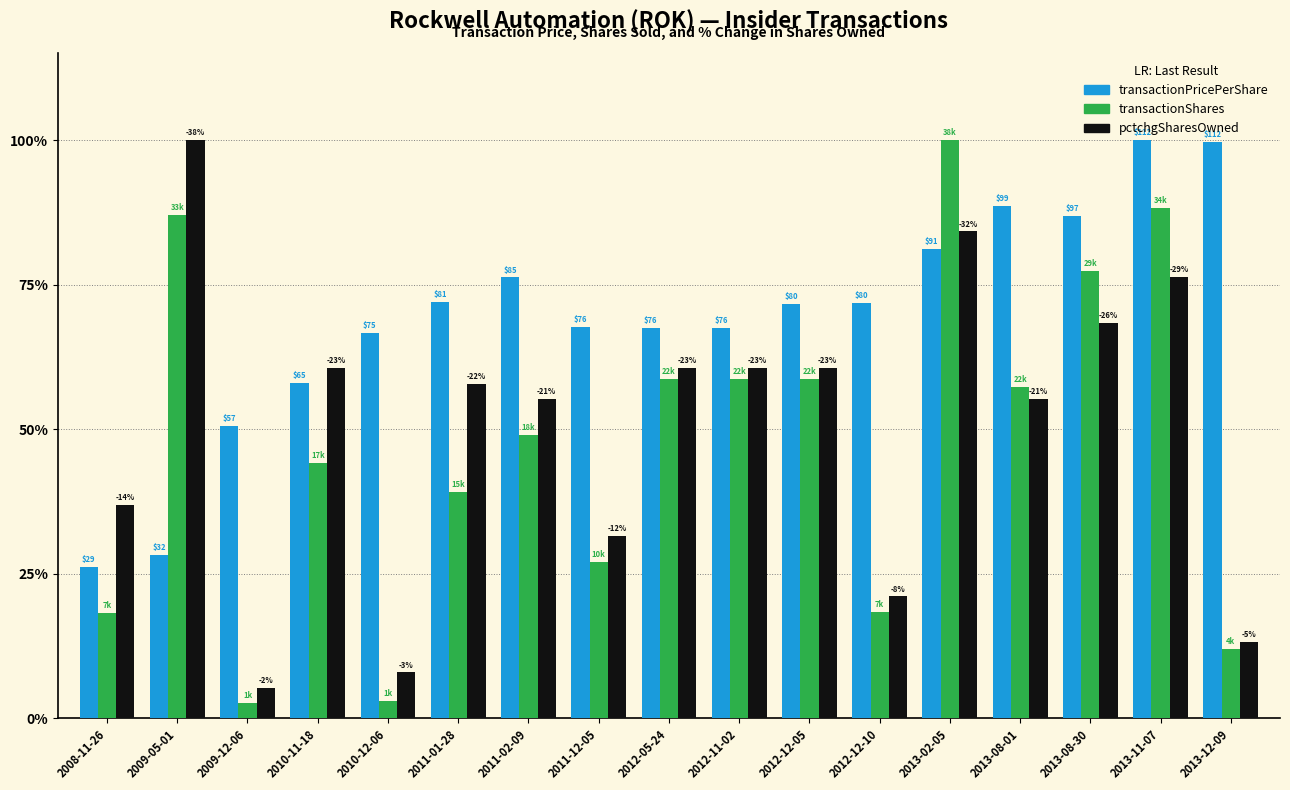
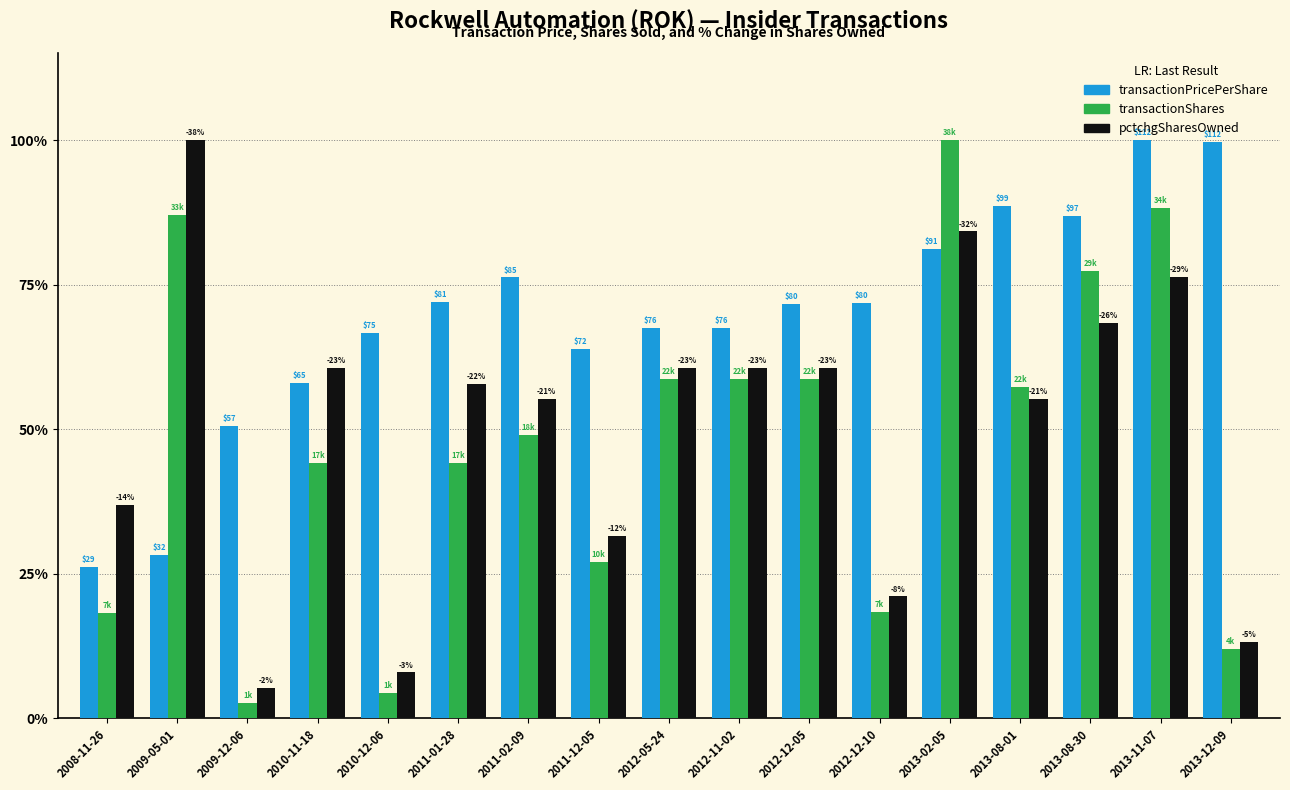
  {
    "transactionPricePerShare": {
-     "2011-12-05": "$76"
+     "2011-12-05": "$72"
    },
    "transactionShares": {
-     "2010-12-06": "3%",
-     "2011-01-28": "15k"
+     "2010-12-06": "4%",
+     "2011-01-28": "17k"
    }
  }
